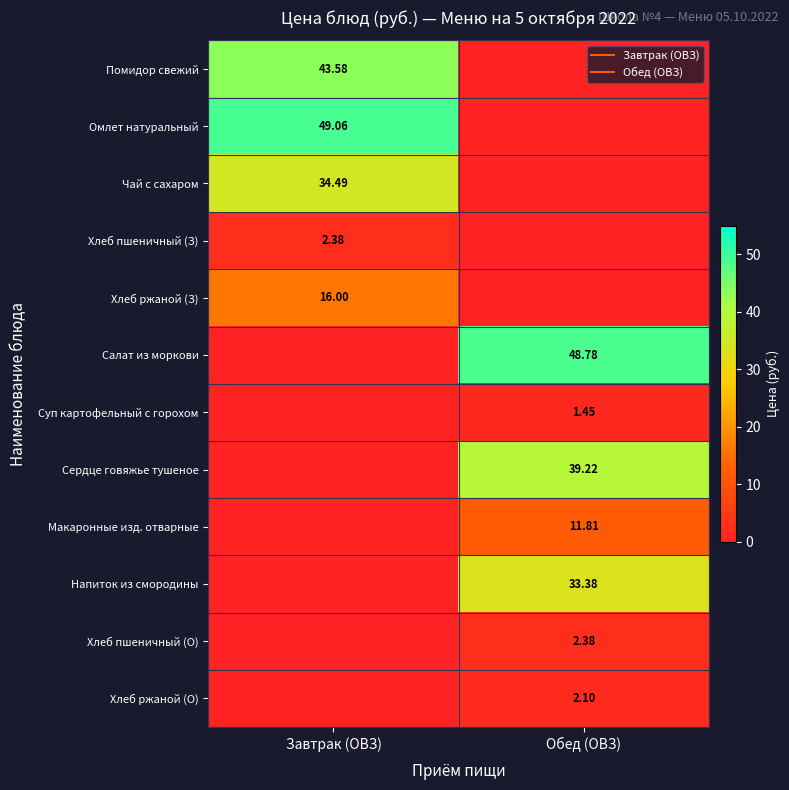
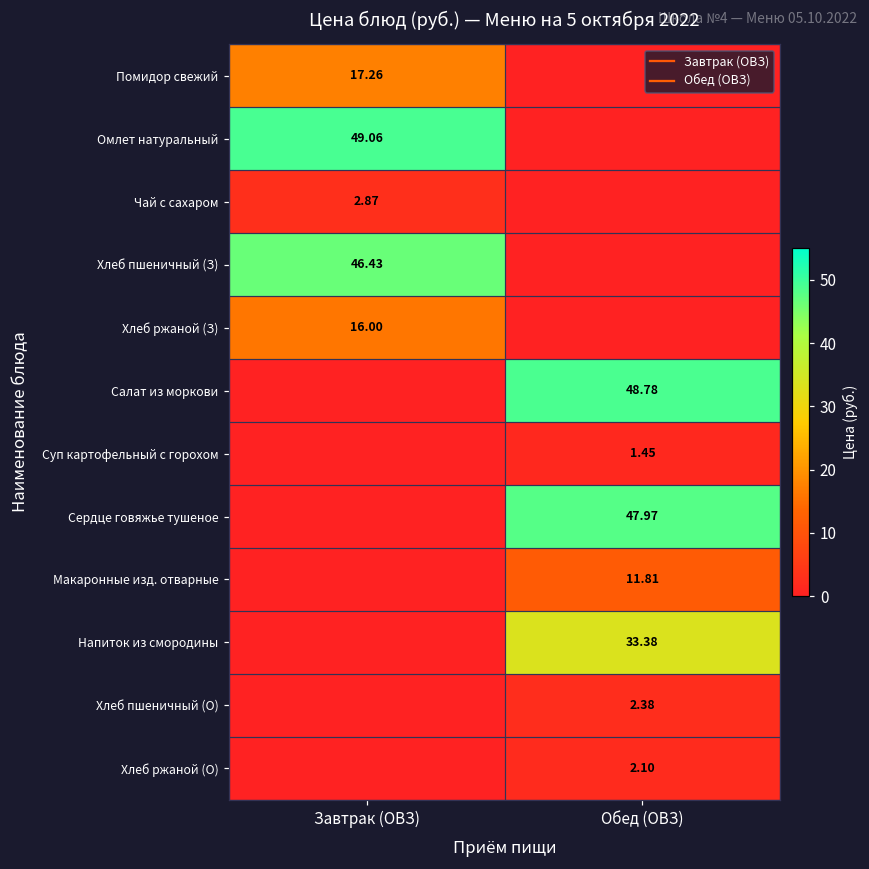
  {
    "Помидор свежий": {
-     "Завтрак (ОВЗ)": 43.58
+     "Завтрак (ОВЗ)": 17.26
    },
    "Омлет натуральный": {
      "Завтрак (ОВЗ)": 49.06
    },
    "Чай с сахаром": {
-     "Завтрак (ОВЗ)": 34.49
+     "Завтрак (ОВЗ)": 2.87
    },
    "Хлеб пшеничный (З)": {
-     "Завтрак (ОВЗ)": 2.38
+     "Завтрак (ОВЗ)": 46.43
    },
    "Хлеб ржаной (З)": {
      "Завтрак (ОВЗ)": 16.00
    },
    "Салат из моркови": {
      "Обед (ОВЗ)": 48.78
    },
    "Суп картофельный с горохом": {
      "Обед (ОВЗ)": 1.45
    },
    "Сердце говяжье тушеное": {
-     "Обед (ОВЗ)": 39.22
+     "Обед (ОВЗ)": 47.97
    },
    "Макаронные изд. отварные": {
      "Обед (ОВЗ)": 11.81
    },
    "Напиток из смородины": {
      "Обед (ОВЗ)": 33.38
    },
    "Хлеб пшеничный (О)": {
      "Обед (ОВЗ)": 2.38
    },
    "Хлеб ржаной (О)": {
      "Обед (ОВЗ)": 2.10
    }
  }
